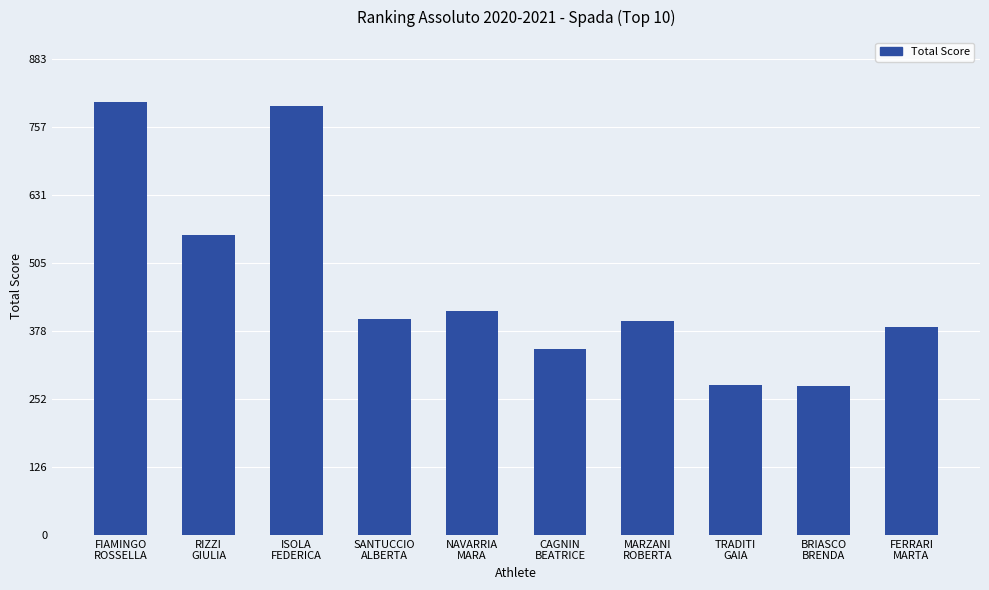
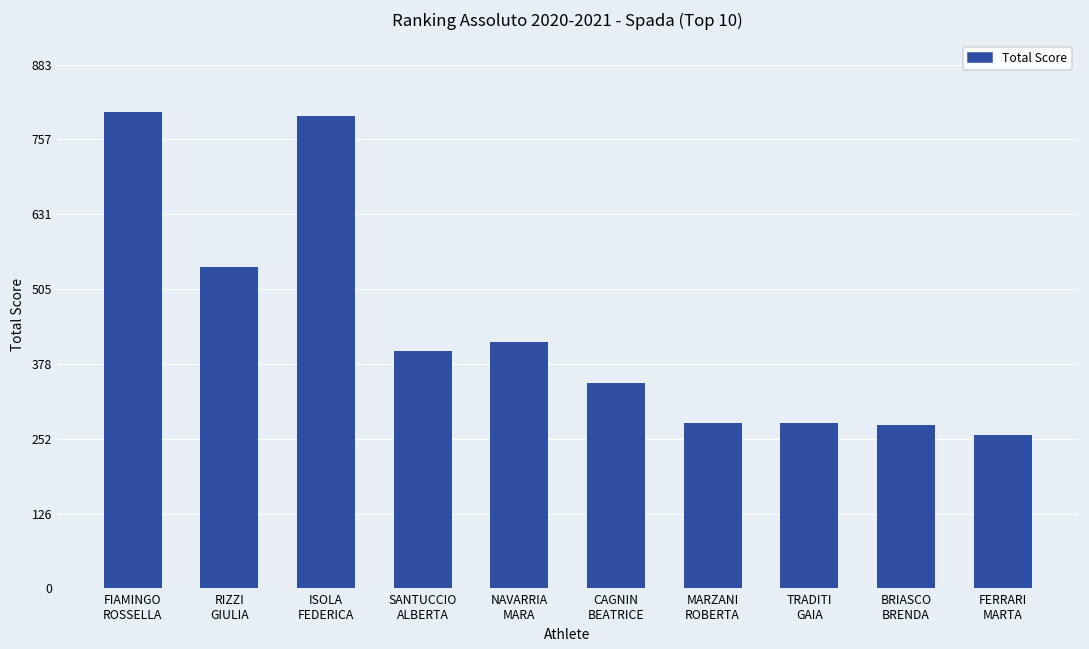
  {
    "FIAMINGO ROSSELLA": 800,
-   "RIZZI GIULIA": 560,
+   "RIZZI GIULIA": 540,
    "ISOLA FEDERICA": 800,
    "SANTUCCIO ALBERTA": 400,
    "NAVARRIA MARA": 410,
    "CAGNIN BEATRICE": 350,
-   "MARZANI ROBERTA": 400,
+   "MARZANI ROBERTA": 280,
    "TRADITI GAIA": 280,
    "BRIASCO BRENDA": 280,
-   "FERRARI MARTA": 390
+   "FERRARI MARTA": 260
  }
